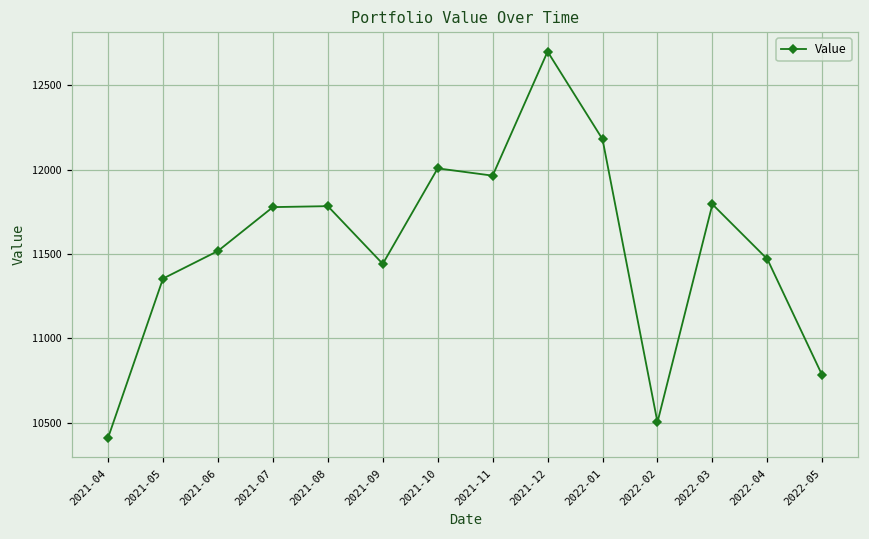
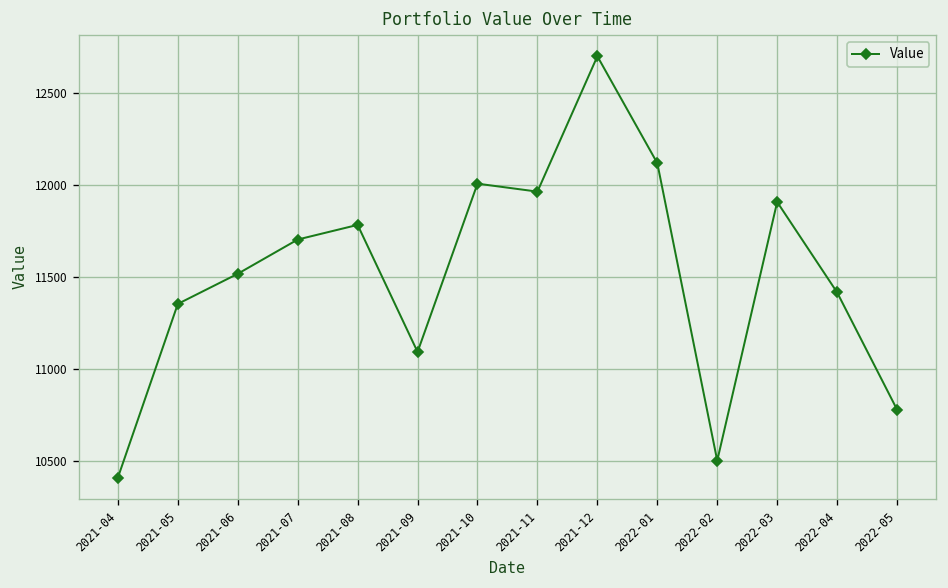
  {
    "2021-04": 10410,
    "2021-05": 11350,
    "2021-06": 11520,
-   "2021-07": 11780,
+   "2021-07": 11700,
    "2021-08": 11780,
-   "2021-09": 11440,
+   "2021-09": 11090,
    "2021-10": 12010,
    "2021-11": 11960,
    "2021-12": 12700,
-   "2022-01": 12180,
+   "2022-01": 12120,
    "2022-02": 10500,
-   "2022-03": 11790,
-   "2022-04": 11470,
+   "2022-03": 11910,
+   "2022-04": 11420,
    "2022-05": 10780
  }
